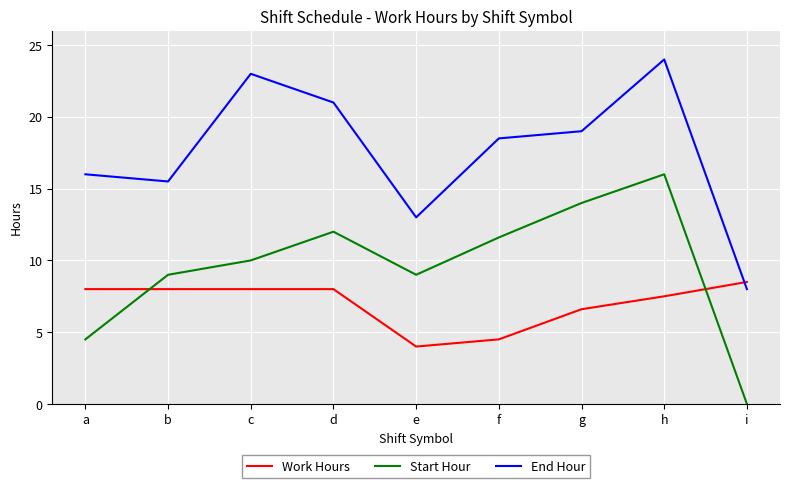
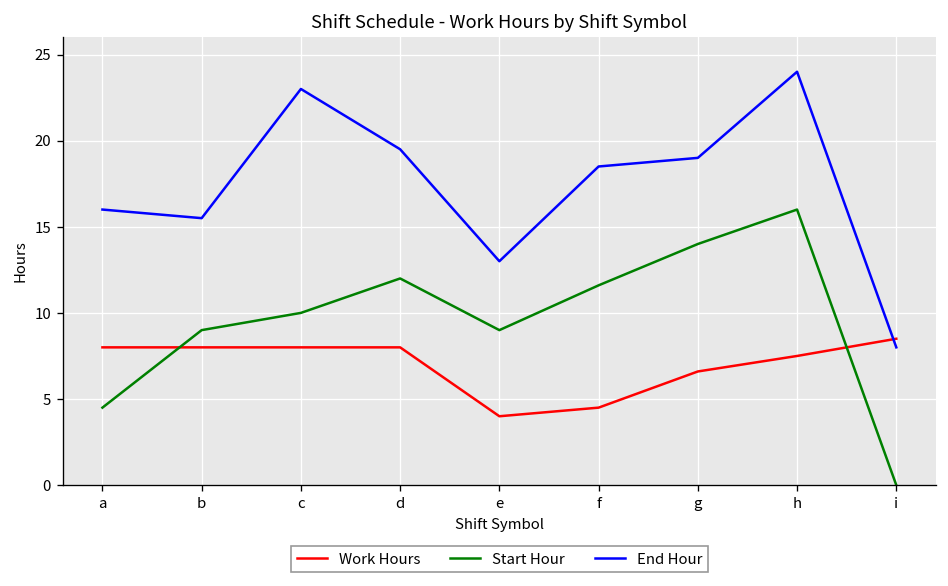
  {
    "Work Hours": {
      "a": 8.0,
      "b": 8.0,
      "c": 8.0,
      "d": 8.0,
      "e": 4.0,
      "f": 4.5,
      "g": 6.6,
      "h": 7.5,
      "i": 8.5
    },
    "Start Hour": {
      "a": 4.5,
      "b": 9.0,
      "c": 10.0,
      "d": 12.0,
      "e": 9.0,
      "f": 11.6,
      "g": 14.0,
      "h": 16.0,
      "i": 0.0
    },
    "End Hour": {
      "a": 16.0,
      "b": 15.5,
      "c": 23.0,
-     "d": 21.0,
+     "d": 19.5,
      "e": 13.0,
      "f": 18.5,
      "g": 19.0,
      "h": 24.0,
      "i": 8.0
    }
  }
